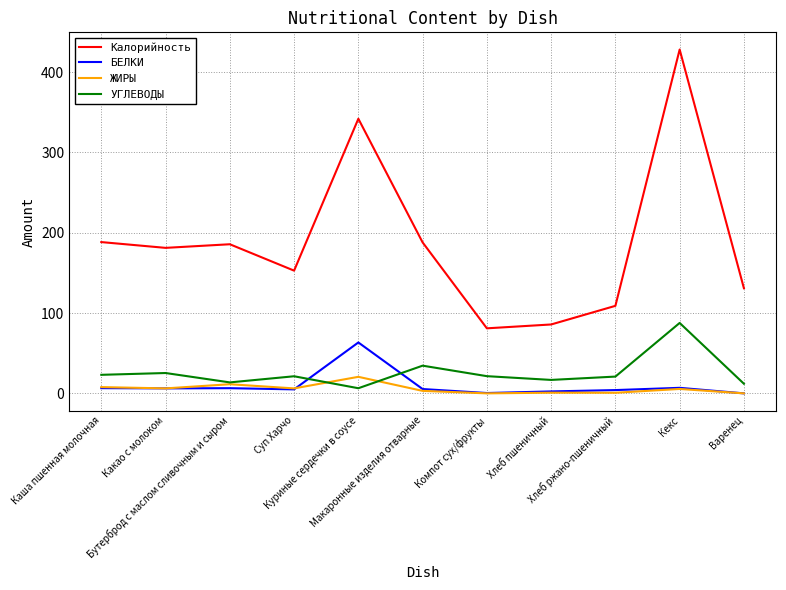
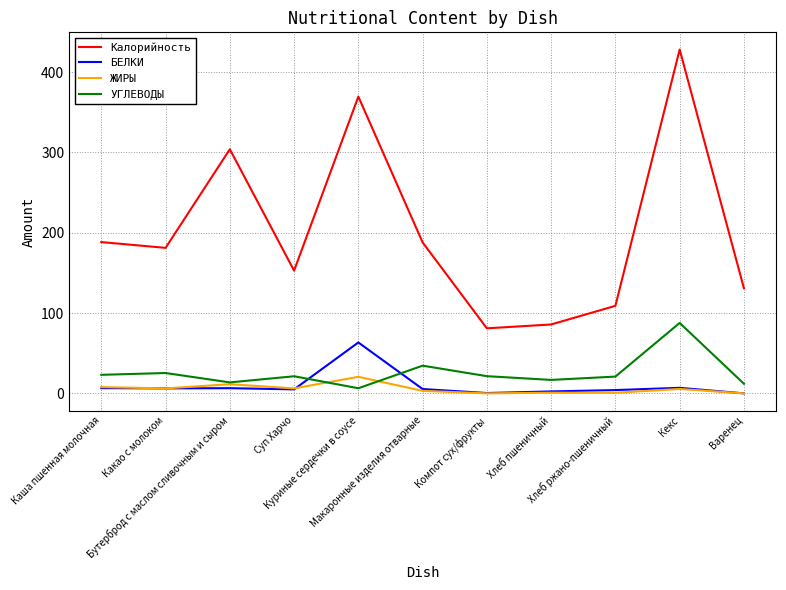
  {
    "Калорийность": {
      "Каша пшенная молочная": 190,
      "Какао с молоком": 180,
-     "Бутерброд с маслом сливочным и сыром": 190,
+     "Бутерброд с маслом сливочным и сыром": 300,
      "Суп Харчо": 150,
-     "Куриные сердечки в соусе": 340,
+     "Куриные сердечки в соусе": 370,
      "Макаронные изделия отварные": 190,
      "Компот сух/фрукты": 80,
      "Хлеб пшеничный": 90,
      "Хлеб ржано-пшеничный": 110,
      "Кекс": 430,
      "Варенец": 130
    },
    "БЕЛКИ": {
      "Бутерброд с маслом сливочным и сыром": 10,
      "Куриные сердечки в соусе": 60,
      "Хлеб ржано-пшеничный": 0
    },
    "ЖИРЫ": {
      "Куриные сердечки в соусе": 20,
      "Хлеб ржано-пшеничный": 0
    },
    "УГЛЕВОДЫ": {
      "Каша пшенная молочная": 20,
      "Какао с молоком": 30,
      "Суп Харчо": 20,
      "Куриные сердечки в соусе": 10,
      "Макаронные изделия отварные": 30,
      "Компот сух/фрукты": 20,
      "Хлеб пшеничный": 20,
      "Хлеб ржано-пшеничный": 20,
      "Кекс": 90,
      "Варенец": 10
    }
  }
